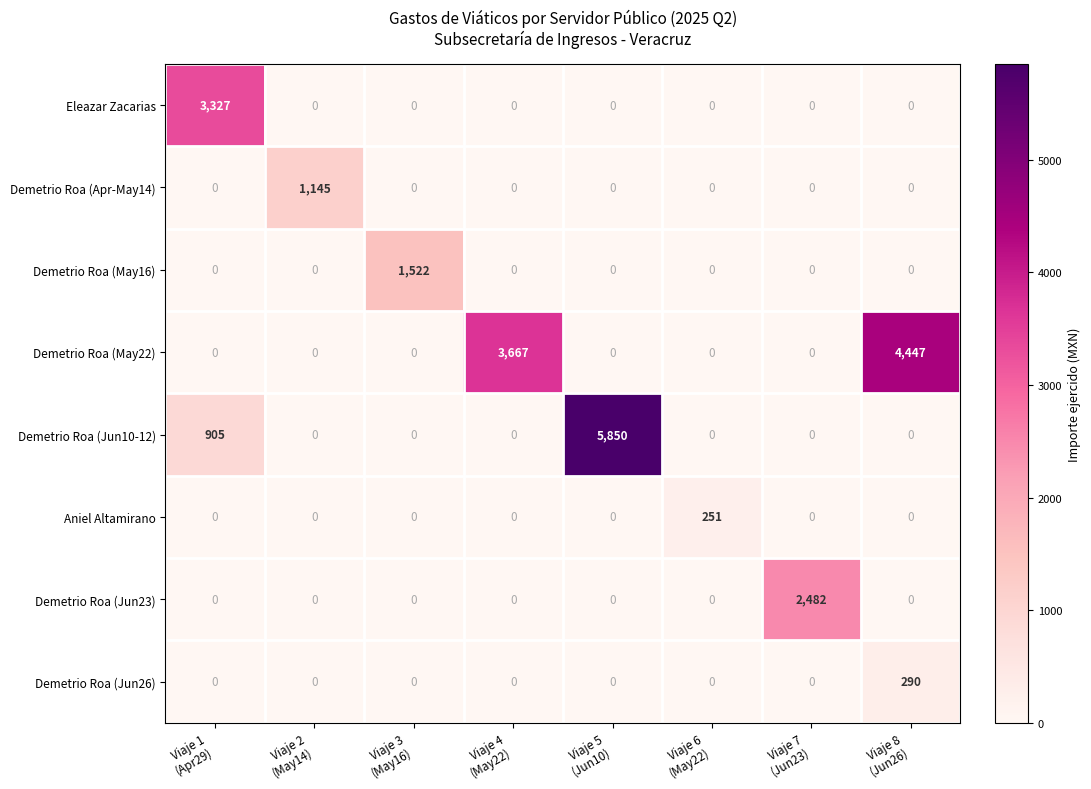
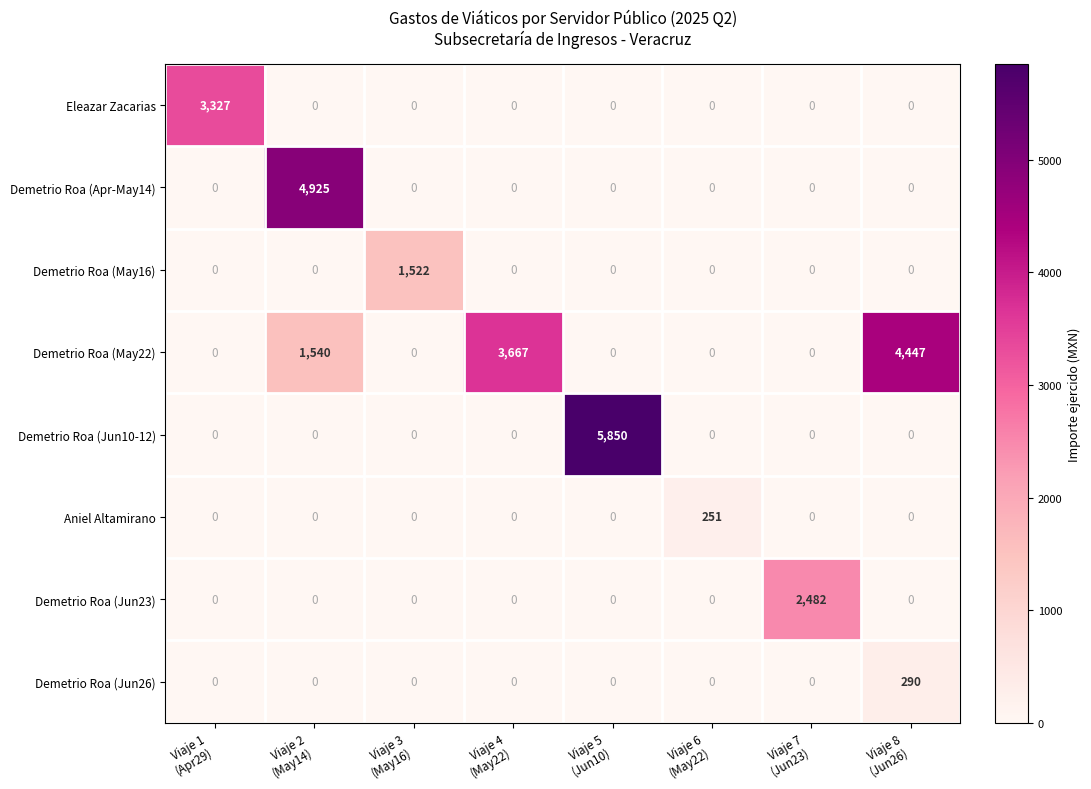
  {
    "Eleazar Zacarias": {
      "Viaje 1 (Apr29)": "3,327",
      "Viaje 2 (May14)": "0",
      "Viaje 3 (May16)": "0",
      "Viaje 4 (May22)": "0",
      "Viaje 5 (Jun10)": "0",
      "Viaje 6 (May22)": "0",
      "Viaje 7 (Jun23)": "0",
      "Viaje 8 (Jun26)": "0"
    },
    "Demetrio Roa (Apr-May14)": {
      "Viaje 1 (Apr29)": "0",
-     "Viaje 2 (May14)": "1,145",
+     "Viaje 2 (May14)": "4,925",
      "Viaje 3 (May16)": "0",
      "Viaje 4 (May22)": "0",
      "Viaje 5 (Jun10)": "0",
      "Viaje 6 (May22)": "0",
      "Viaje 7 (Jun23)": "0",
      "Viaje 8 (Jun26)": "0"
    },
    "Demetrio Roa (May16)": {
      "Viaje 1 (Apr29)": "0",
      "Viaje 2 (May14)": "0",
      "Viaje 3 (May16)": "1,522",
      "Viaje 4 (May22)": "0",
      "Viaje 5 (Jun10)": "0",
      "Viaje 6 (May22)": "0",
      "Viaje 7 (Jun23)": "0",
      "Viaje 8 (Jun26)": "0"
    },
    "Demetrio Roa (May22)": {
      "Viaje 1 (Apr29)": "0",
-     "Viaje 2 (May14)": "0",
+     "Viaje 2 (May14)": "1,540",
      "Viaje 3 (May16)": "0",
      "Viaje 4 (May22)": "3,667",
      "Viaje 5 (Jun10)": "0",
      "Viaje 6 (May22)": "0",
      "Viaje 7 (Jun23)": "0",
      "Viaje 8 (Jun26)": "4,447"
    },
    "Demetrio Roa (Jun10-12)": {
-     "Viaje 1 (Apr29)": "905",
+     "Viaje 1 (Apr29)": "0",
      "Viaje 2 (May14)": "0",
      "Viaje 3 (May16)": "0",
      "Viaje 4 (May22)": "0",
      "Viaje 5 (Jun10)": "5,850",
      "Viaje 6 (May22)": "0",
      "Viaje 7 (Jun23)": "0",
      "Viaje 8 (Jun26)": "0"
    },
    "Aniel Altamirano": {
      "Viaje 1 (Apr29)": "0",
      "Viaje 2 (May14)": "0",
      "Viaje 3 (May16)": "0",
      "Viaje 4 (May22)": "0",
      "Viaje 5 (Jun10)": "0",
      "Viaje 6 (May22)": "251",
      "Viaje 7 (Jun23)": "0",
      "Viaje 8 (Jun26)": "0"
    },
    "Demetrio Roa (Jun23)": {
      "Viaje 1 (Apr29)": "0",
      "Viaje 2 (May14)": "0",
      "Viaje 3 (May16)": "0",
      "Viaje 4 (May22)": "0",
      "Viaje 5 (Jun10)": "0",
      "Viaje 6 (May22)": "0",
      "Viaje 7 (Jun23)": "2,482",
      "Viaje 8 (Jun26)": "0"
    },
    "Demetrio Roa (Jun26)": {
      "Viaje 1 (Apr29)": "0",
      "Viaje 2 (May14)": "0",
      "Viaje 3 (May16)": "0",
      "Viaje 4 (May22)": "0",
      "Viaje 5 (Jun10)": "0",
      "Viaje 6 (May22)": "0",
      "Viaje 7 (Jun23)": "0",
      "Viaje 8 (Jun26)": "290"
    }
  }
